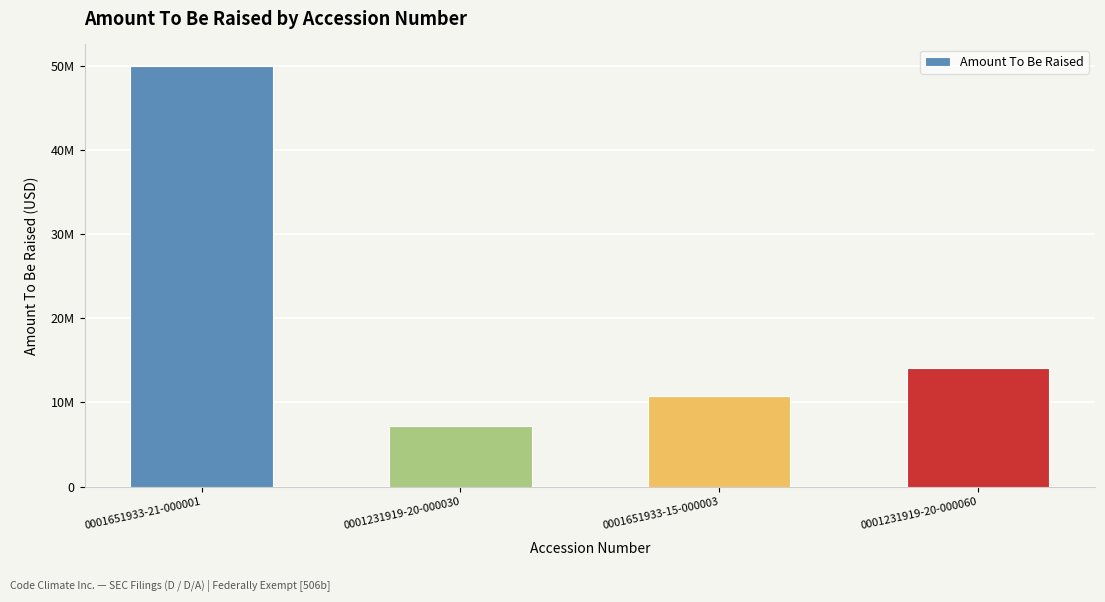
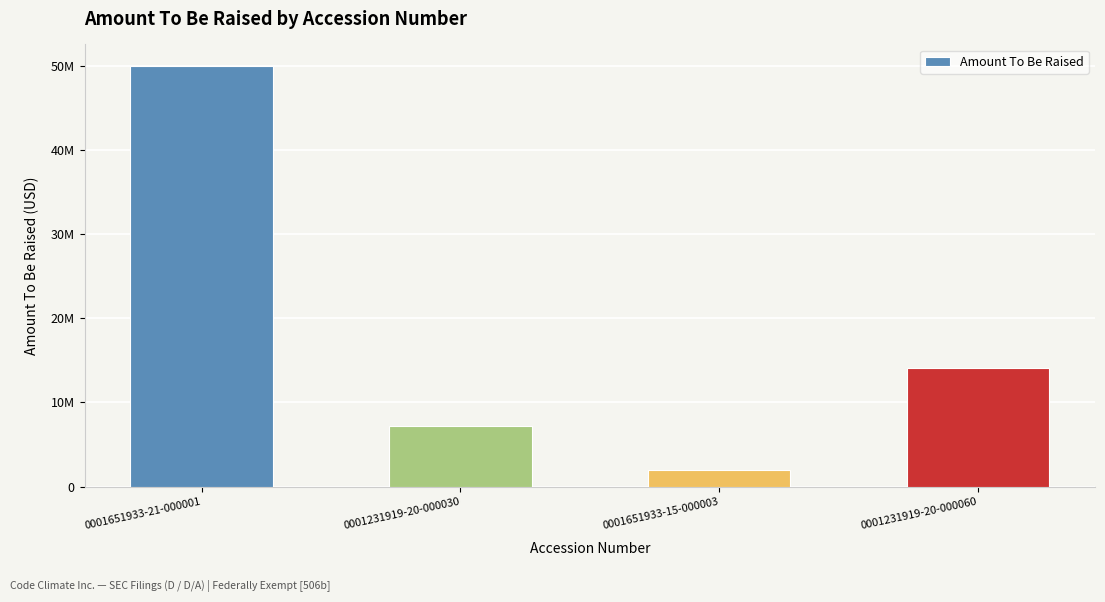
  {
    "0001651933-21-000001": 50000000,
    "0001231919-20-000030": 7000000,
-   "0001651933-15-000003": 11000000,
+   "0001651933-15-000003": 2000000,
    "0001231919-20-000060": 14000000
  }
